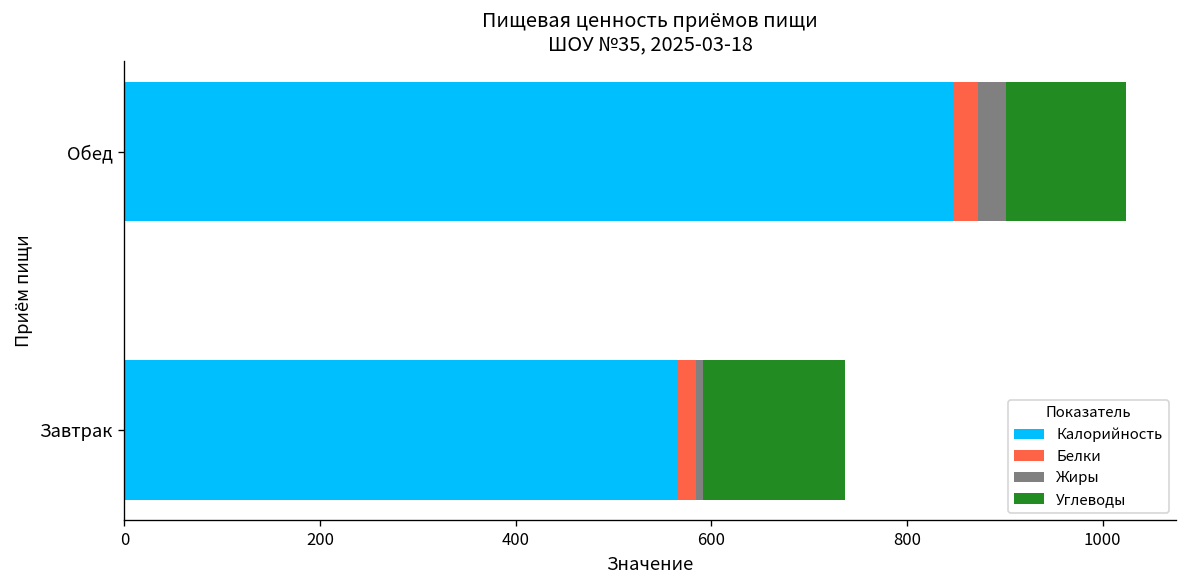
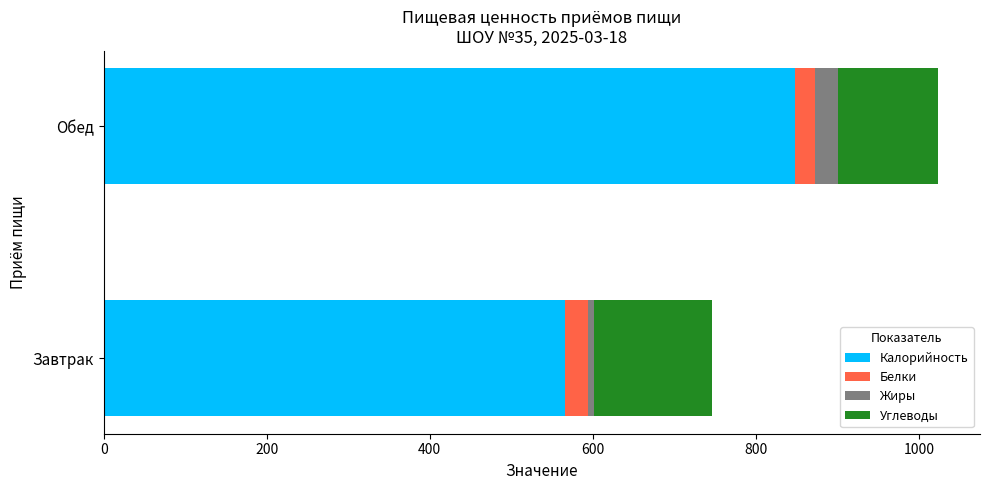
  {
    "Калорийность": {
      "Обед": 850,
      "Завтрак": 570
    },
    "Белки": {
      "Обед": 20,
-     "Завтрак": 20
+     "Завтрак": 30
    },
    "Жиры": {
      "Обед": 30,
      "Завтрак": 10
    },
    "Углеводы": {
      "Обед": 120,
      "Завтрак": 150
    }
  }
